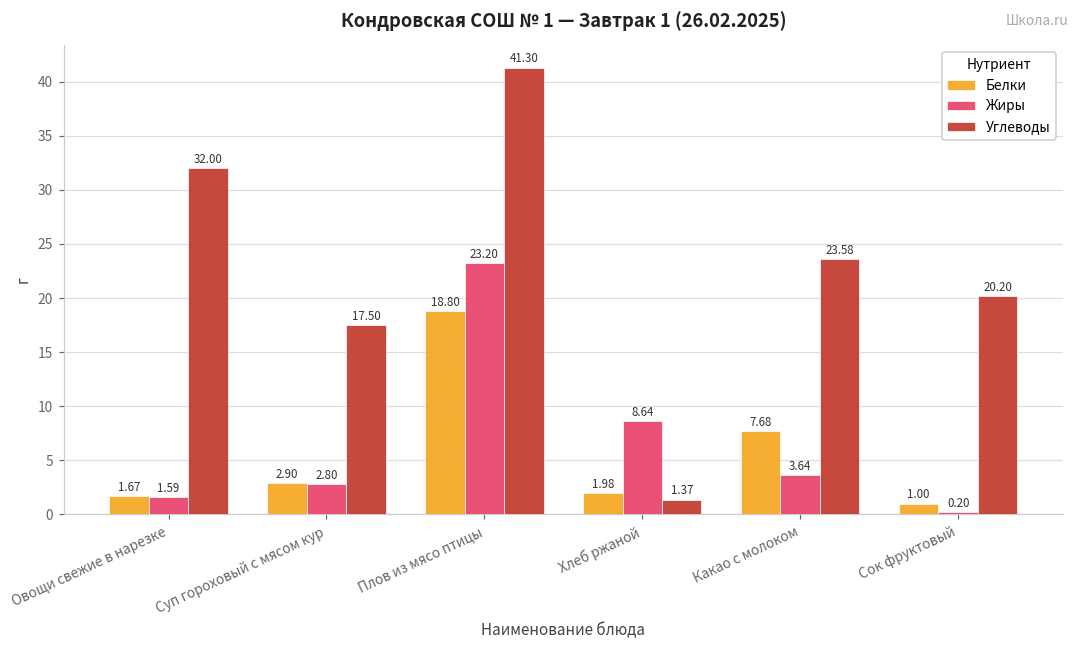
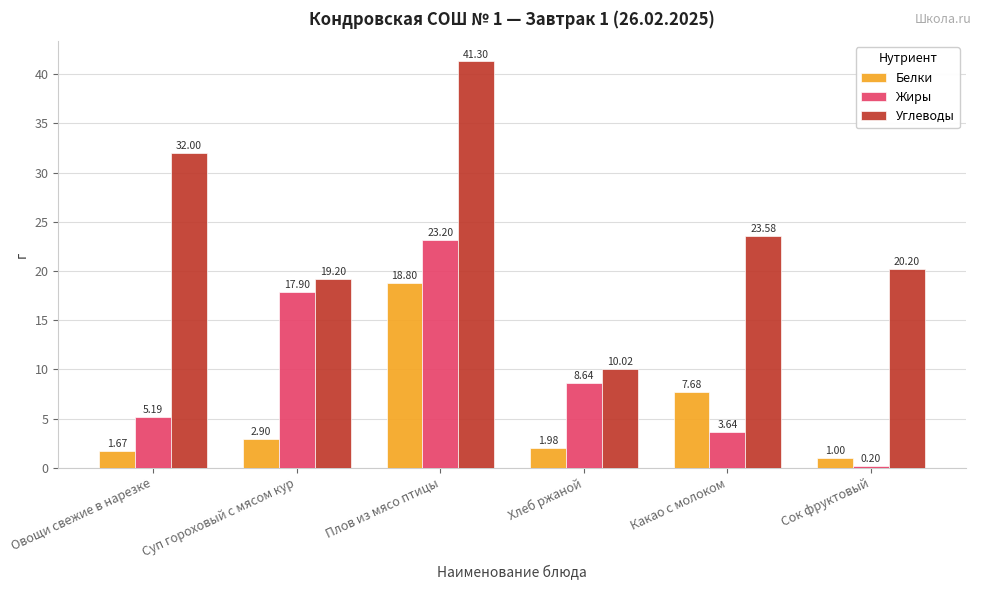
  {
    "Белки": {
      "Овощи свежие в нарезке": 1.67,
      "Суп гороховый с мясом кур": 2.90,
      "Плов из мясо птицы": 18.80,
      "Хлеб ржаной": 1.98,
      "Какао с молоком": 7.68,
      "Сок фруктовый": 1.00
    },
    "Жиры": {
-     "Овощи свежие в нарезке": 1.59,
-     "Суп гороховый с мясом кур": 2.80,
+     "Овощи свежие в нарезке": 5.19,
+     "Суп гороховый с мясом кур": 17.90,
      "Плов из мясо птицы": 23.20,
      "Хлеб ржаной": 8.64,
      "Какао с молоком": 3.64,
      "Сок фруктовый": 0.20
    },
    "Углеводы": {
      "Овощи свежие в нарезке": 32.00,
-     "Суп гороховый с мясом кур": 17.50,
+     "Суп гороховый с мясом кур": 19.20,
      "Плов из мясо птицы": 41.30,
-     "Хлеб ржаной": 1.37,
+     "Хлеб ржаной": 10.02,
      "Какао с молоком": 23.58,
      "Сок фруктовый": 20.20
    }
  }
